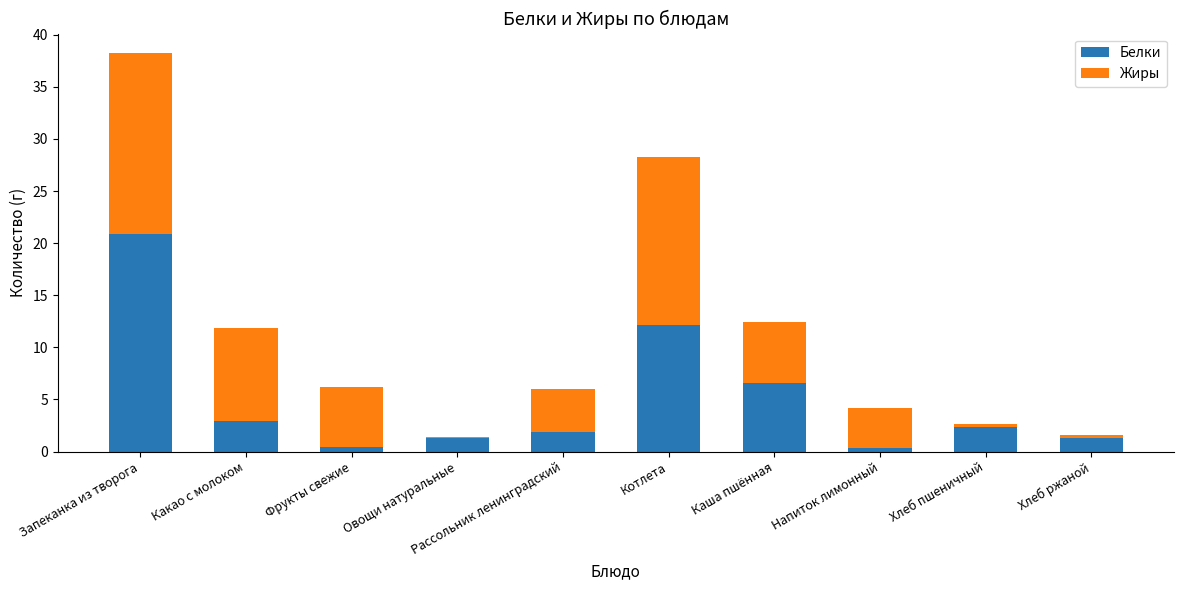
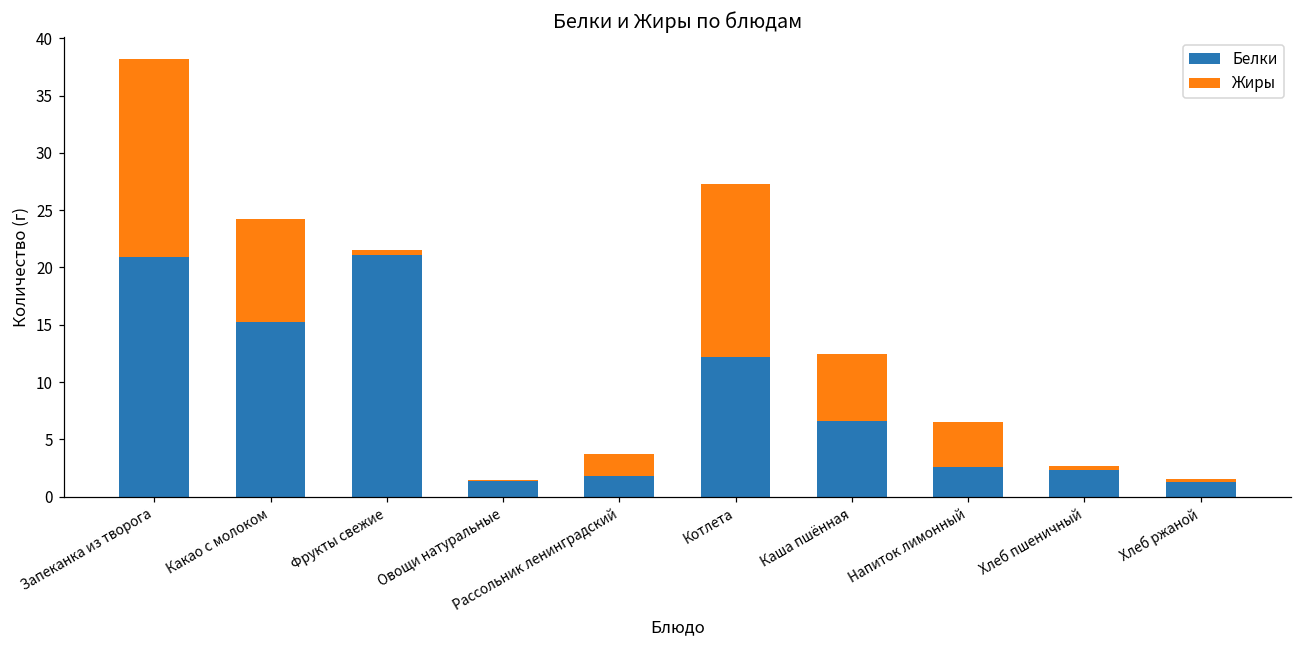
  {
    "Белки": {
      "Запеканка из творога": 20.9,
-     "Какао с молоком": 2.9,
-     "Фрукты свежие": 0.4,
+     "Какао с молоком": 15.2,
+     "Фрукты свежие": 21.1,
      "Овощи натуральные": 1.3,
      "Рассольник ленинградский": 1.8,
      "Котлета": 12.2,
      "Каша пшённая": 6.6,
-     "Напиток лимонный": 0.3,
+     "Напиток лимонный": 2.6,
      "Хлеб пшеничный": 2.4,
      "Хлеб ржаной": 1.3
    },
    "Жиры": {
      "Запеканка из творога": 17.3,
      "Какао с молоком": 9.0,
-     "Фрукты свежие": 5.8,
-     "Рассольник ленинградский": 4.2,
-     "Котлета": 16.1,
+     "Фрукты свежие": 0.4,
+     "Рассольник ленинградский": 1.9,
+     "Котлета": 15.1,
      "Каша пшённая": 5.9,
      "Напиток лимонный": 3.9,
      "Хлеб пшеничный": 0.3,
      "Хлеб ржаной": 0.2
    }
  }
